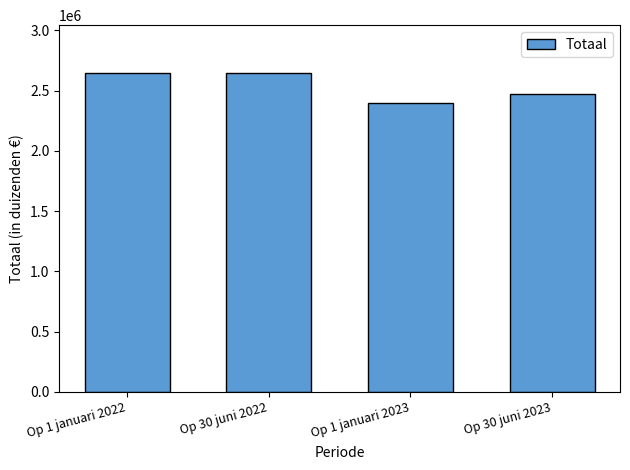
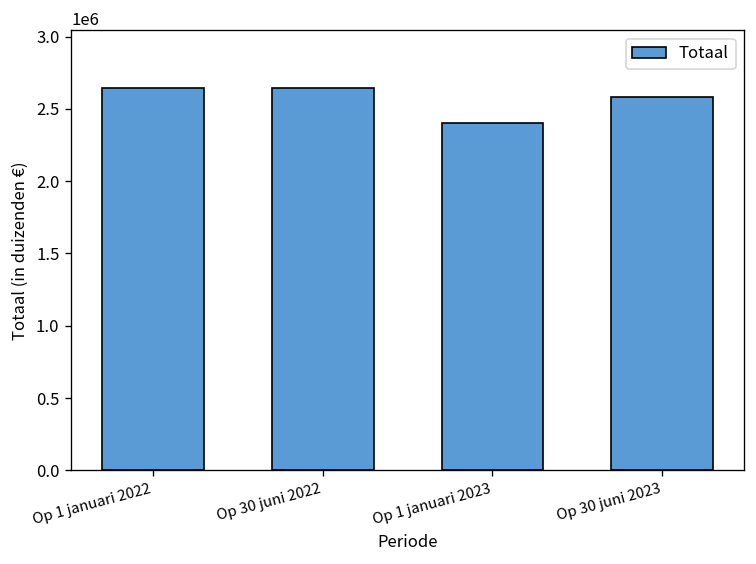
  {
    "Op 1 januari 2022": 2640000,
    "Op 30 juni 2022": 2650000,
    "Op 1 januari 2023": 2400000,
-   "Op 30 juni 2023": 2470000
+   "Op 30 juni 2023": 2580000
  }
